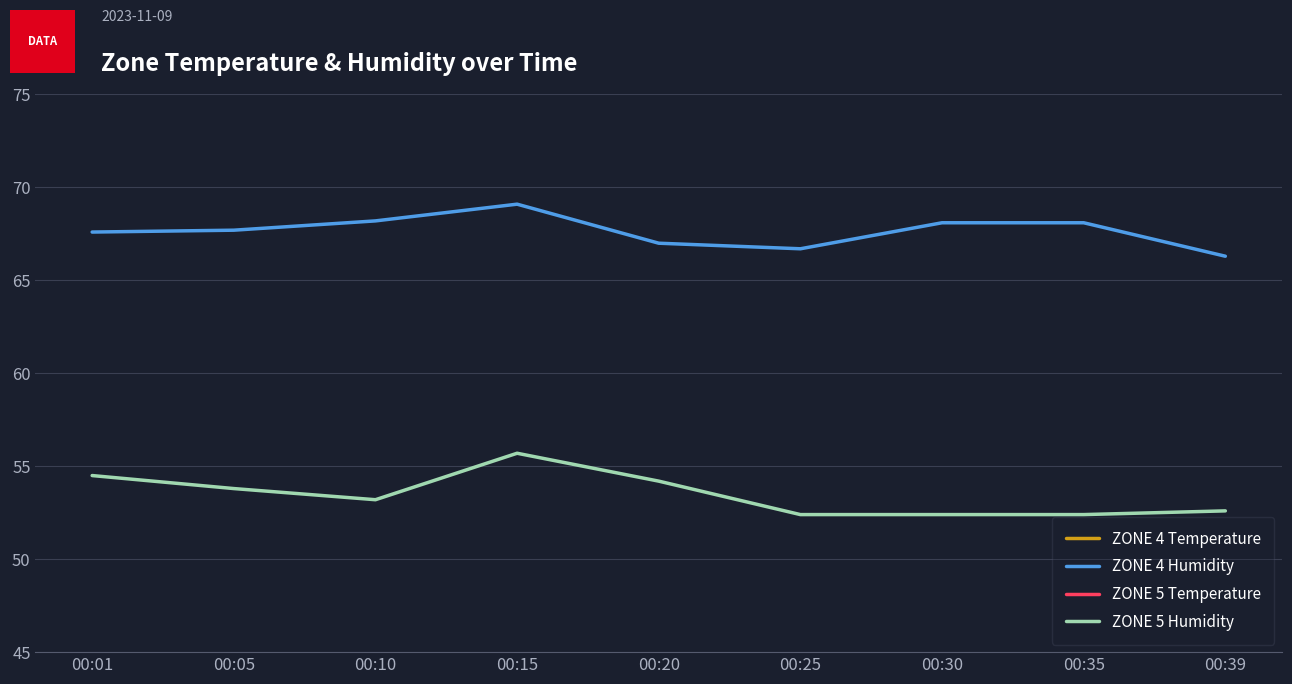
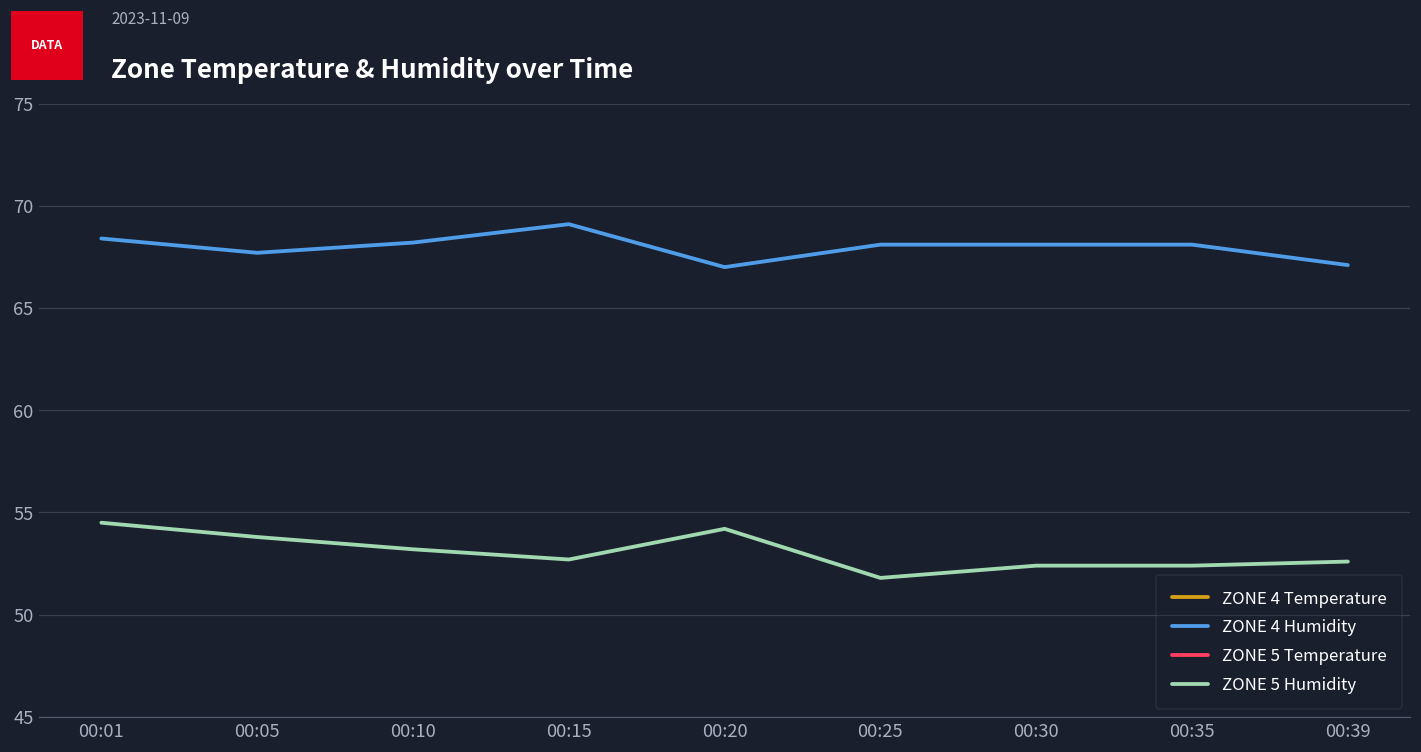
  {
    "ZONE 4 Humidity": {
-     "00:01": 67.6,
+     "00:01": 68.4,
      "00:05": 67.7,
      "00:10": 68.2,
      "00:15": 69.1,
      "00:20": 67.0,
-     "00:25": 66.7,
+     "00:25": 68.1,
      "00:30": 68.1,
      "00:35": 68.1,
-     "00:39": 66.3
+     "00:39": 67.1
    },
    "ZONE 5 Humidity": {
      "00:01": 54.5,
      "00:05": 53.8,
      "00:10": 53.2,
-     "00:15": 55.7,
+     "00:15": 52.7,
      "00:20": 54.2,
-     "00:25": 52.4,
+     "00:25": 51.8,
      "00:30": 52.4,
      "00:35": 52.4,
      "00:39": 52.6
    }
  }
